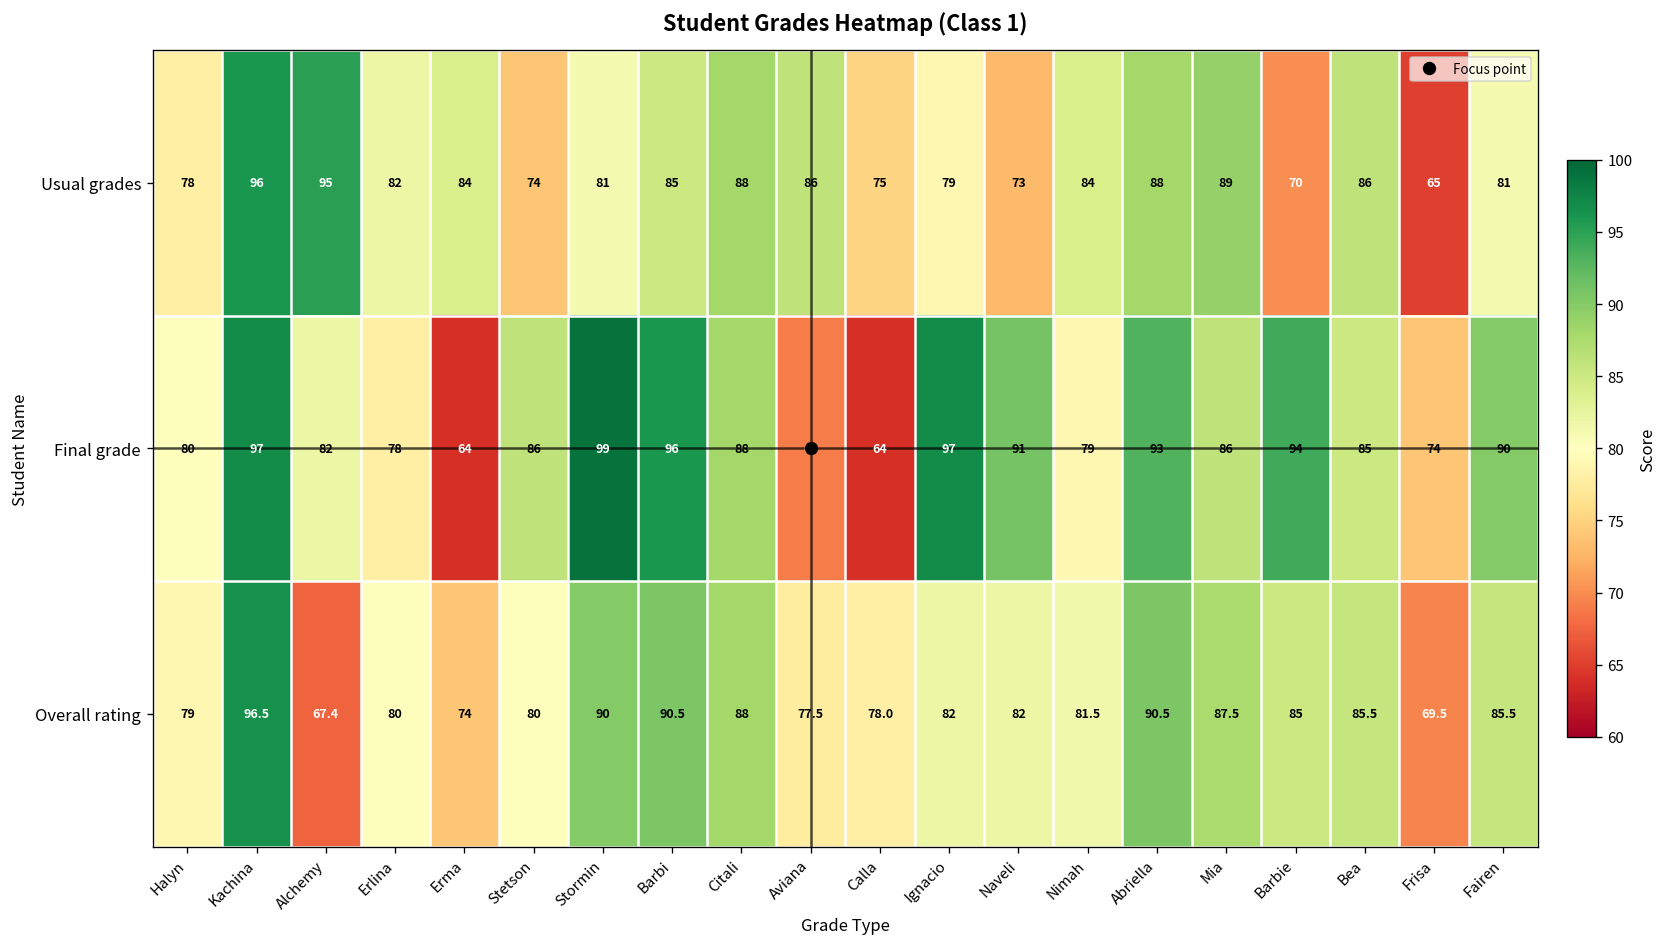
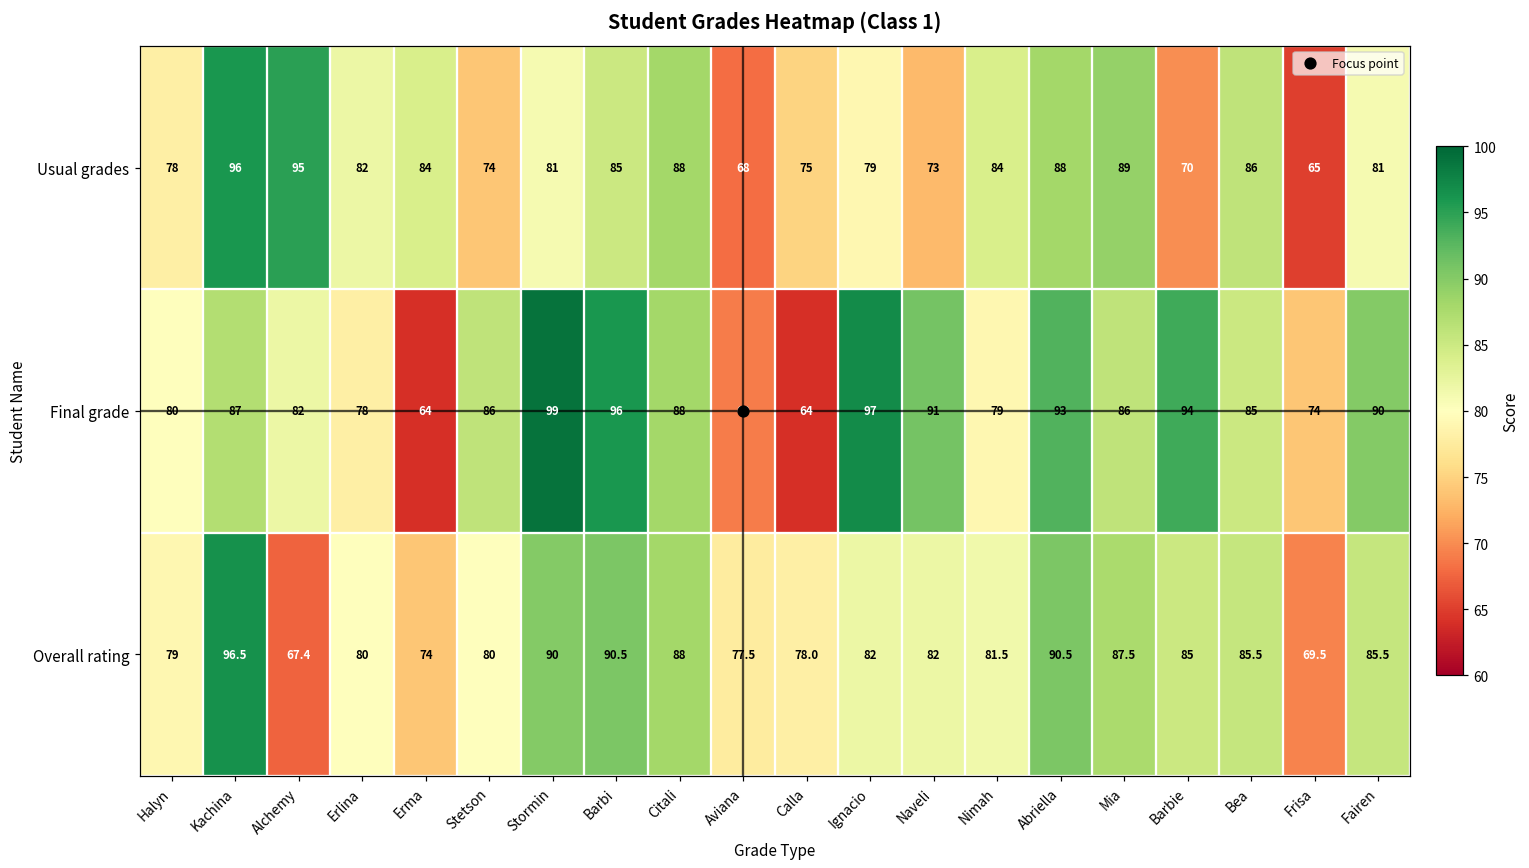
  {
    "Usual grades": {
      "Halyn": 78,
      "Kachina": 96,
      "Alchemy": 95,
      "Erlina": 82,
      "Erma": 84,
      "Stetson": 74,
      "Stormin": 81,
      "Barbi": 85,
      "Citali": 88,
-     "Aviana": 86,
+     "Aviana": 68,
      "Calla": 75,
      "Ignacio": 79,
      "Naveli": 73,
      "Nimah": 84,
      "Abriella": 88,
      "Mia": 89,
      "Barbie": 70,
      "Bea": 86,
      "Frisa": 65,
      "Fairen": 81
    },
    "Final grade": {
      "Halyn": 80,
-     "Kachina": 97,
+     "Kachina": 87,
      "Alchemy": 82,
      "Erlina": 78,
      "Erma": 64,
      "Stetson": 86,
      "Stormin": 99,
      "Barbi": 96,
      "Citali": 88,
      "Calla": 64,
      "Ignacio": 97,
      "Naveli": 91,
      "Nimah": 79,
      "Abriella": 93,
      "Mia": 86,
      "Barbie": 94,
      "Bea": 85,
      "Frisa": 74,
      "Fairen": 90
    },
    "Overall rating": {
      "Halyn": 79,
      "Kachina": 96.5,
      "Alchemy": 67.4,
      "Erlina": 80,
      "Erma": 74,
      "Stetson": 80,
      "Stormin": 90,
      "Barbi": 90.5,
      "Citali": 88,
      "Aviana": 77.5,
      "Calla": 78.0,
      "Ignacio": 82,
      "Naveli": 82,
      "Nimah": 81.5,
      "Abriella": 90.5,
      "Mia": 87.5,
      "Barbie": 85,
      "Bea": 85.5,
      "Frisa": 69.5,
      "Fairen": 85.5
    }
  }
